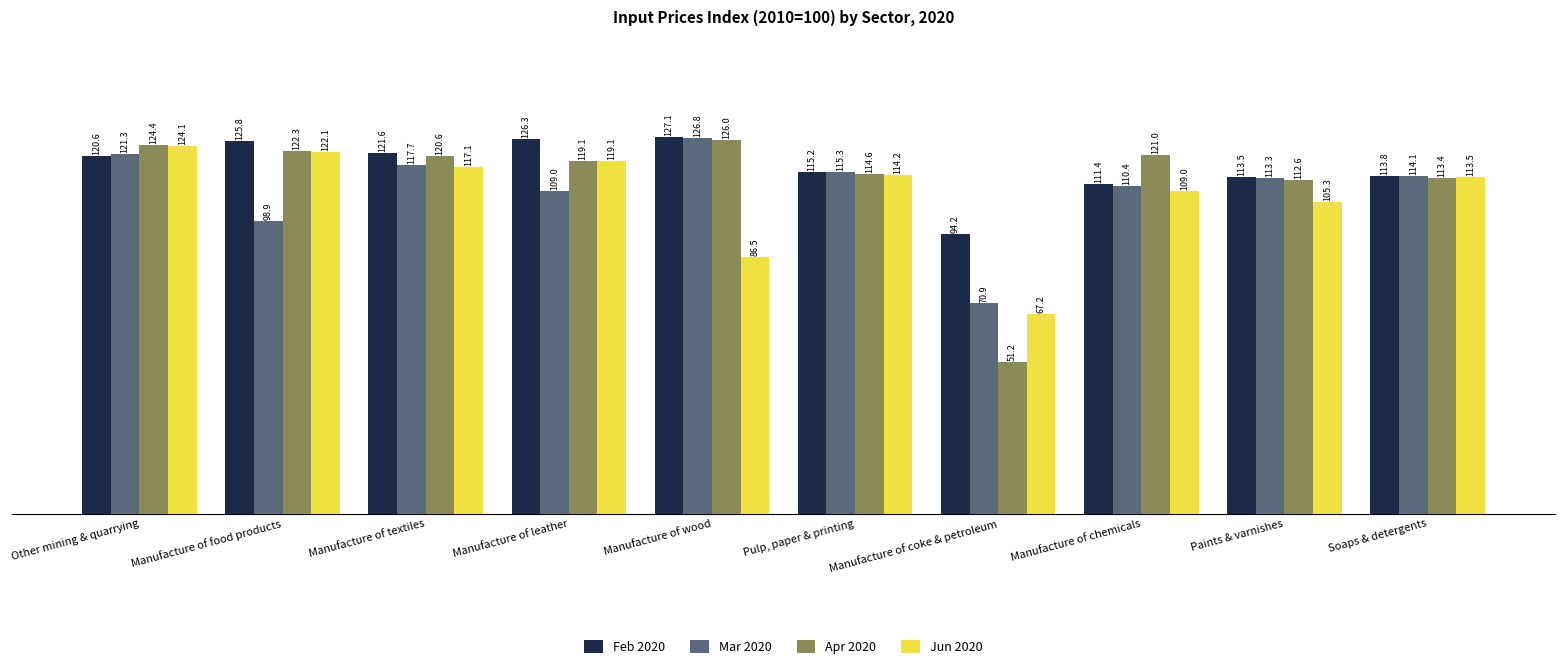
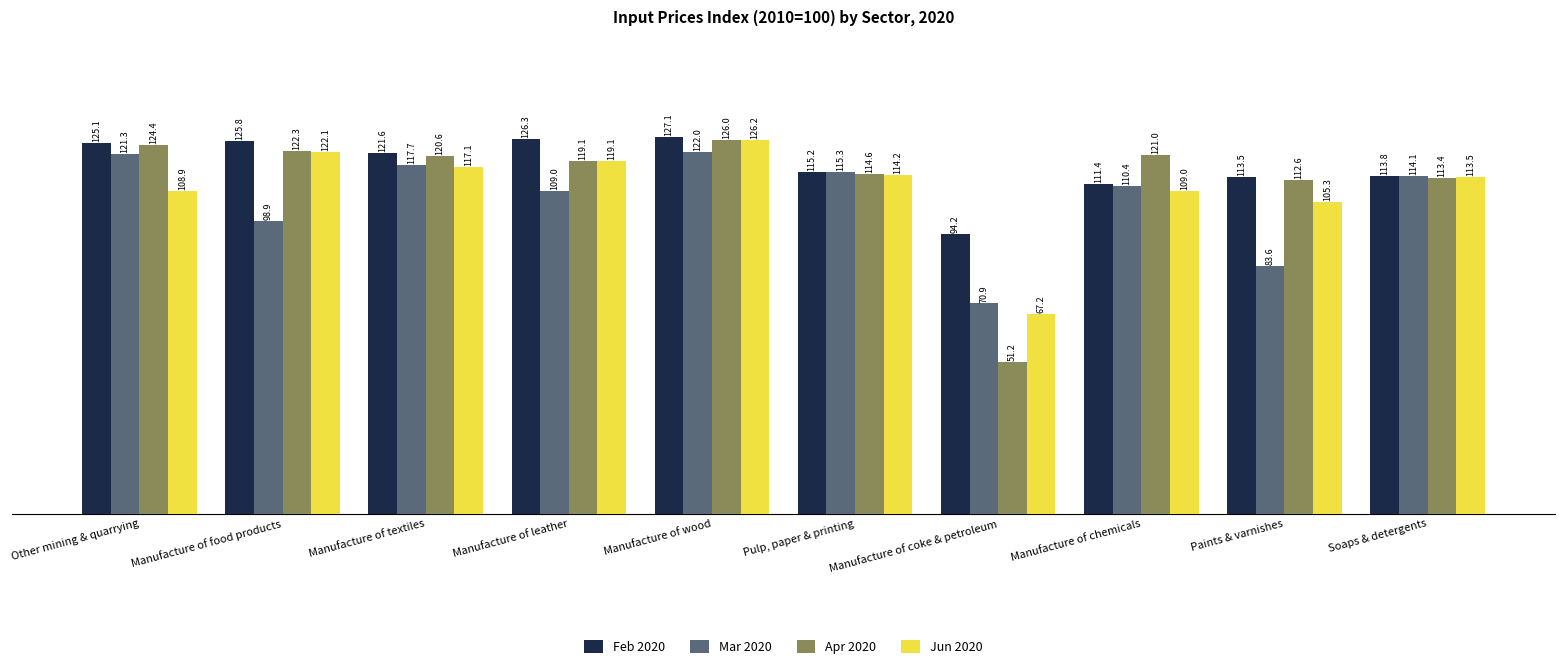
  {
    "Feb 2020": {
-     "Other mining & quarrying": 120.6,
+     "Other mining & quarrying": 125.1,
      "Manufacture of food products": 125.8,
      "Manufacture of textiles": 121.6,
      "Manufacture of leather": 126.3,
      "Manufacture of wood": 127.1,
      "Pulp, paper & printing": 115.2,
      "Manufacture of coke & petroleum": 94.2,
      "Manufacture of chemicals": 111.4,
      "Paints & varnishes": 113.5,
      "Soaps & detergents": 113.8
    },
    "Mar 2020": {
      "Other mining & quarrying": 121.3,
      "Manufacture of food products": 98.9,
      "Manufacture of textiles": 117.7,
      "Manufacture of leather": 109.0,
-     "Manufacture of wood": 126.8,
+     "Manufacture of wood": 122.0,
      "Pulp, paper & printing": 115.3,
      "Manufacture of coke & petroleum": 70.9,
      "Manufacture of chemicals": 110.4,
-     "Paints & varnishes": 113.3,
+     "Paints & varnishes": 83.6,
      "Soaps & detergents": 114.1
    },
    "Apr 2020": {
      "Other mining & quarrying": 124.4,
      "Manufacture of food products": 122.3,
      "Manufacture of textiles": 120.6,
      "Manufacture of leather": 119.1,
      "Manufacture of wood": 126.0,
      "Pulp, paper & printing": 114.6,
      "Manufacture of coke & petroleum": 51.2,
      "Manufacture of chemicals": 121.0,
      "Paints & varnishes": 112.6,
      "Soaps & detergents": 113.4
    },
    "Jun 2020": {
-     "Other mining & quarrying": 124.1,
+     "Other mining & quarrying": 108.9,
      "Manufacture of food products": 122.1,
      "Manufacture of textiles": 117.1,
      "Manufacture of leather": 119.1,
-     "Manufacture of wood": 86.5,
+     "Manufacture of wood": 126.2,
      "Pulp, paper & printing": 114.2,
      "Manufacture of coke & petroleum": 67.2,
      "Manufacture of chemicals": 109.0,
      "Paints & varnishes": 105.3,
      "Soaps & detergents": 113.5
    }
  }
